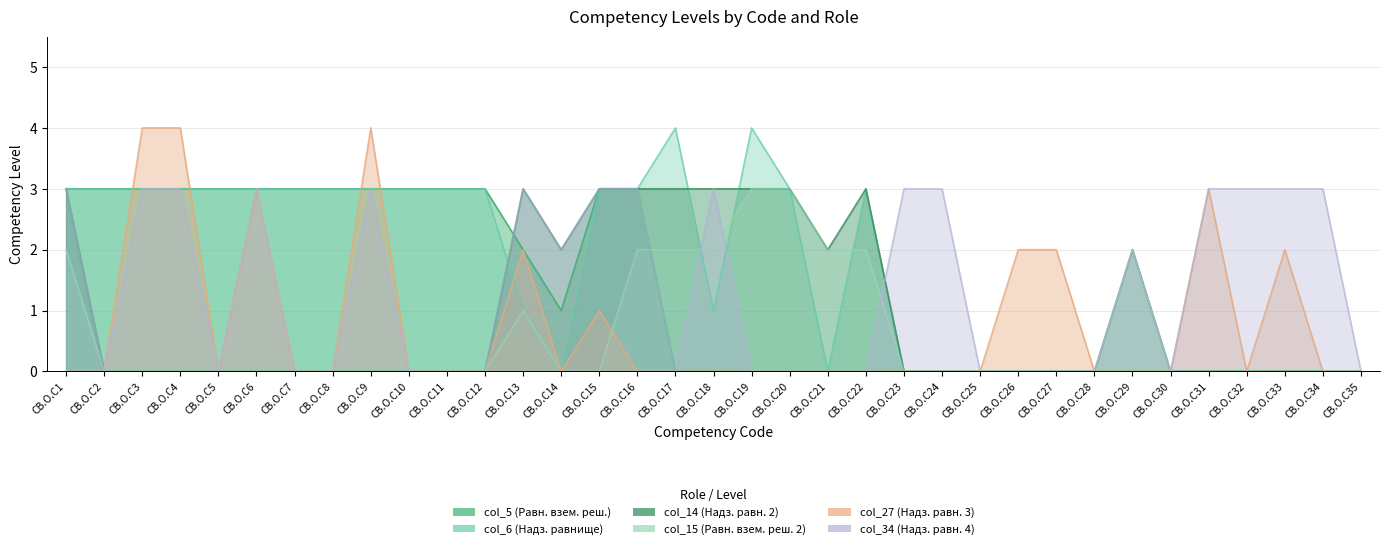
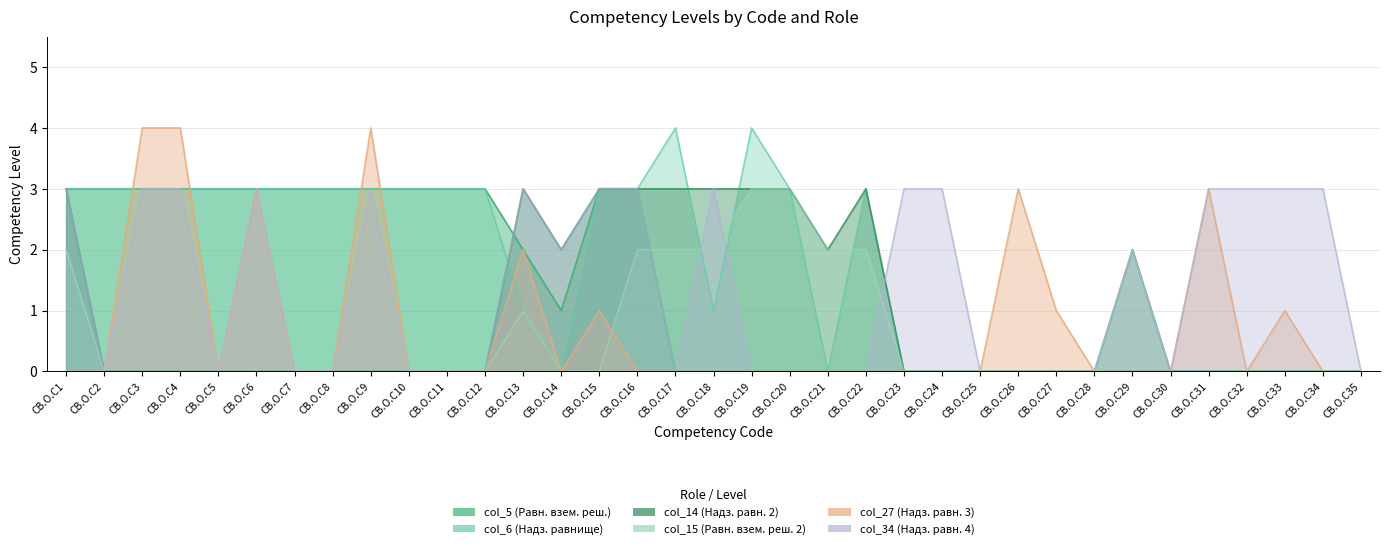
  {
    "col_27 (Надз. равн. 3)": {
      "CB.O.C1": 0,
      "CB.O.C3": 4,
      "CB.O.C4": 4,
      "CB.O.C9": 4,
      "CB.O.C15": 1,
      "CB.O.C16": 0,
-     "CB.O.C26": 2,
-     "CB.O.C27": 2,
-     "CB.O.C33": 2
+     "CB.O.C26": 3,
+     "CB.O.C27": 1,
+     "CB.O.C33": 1
    }
  }
